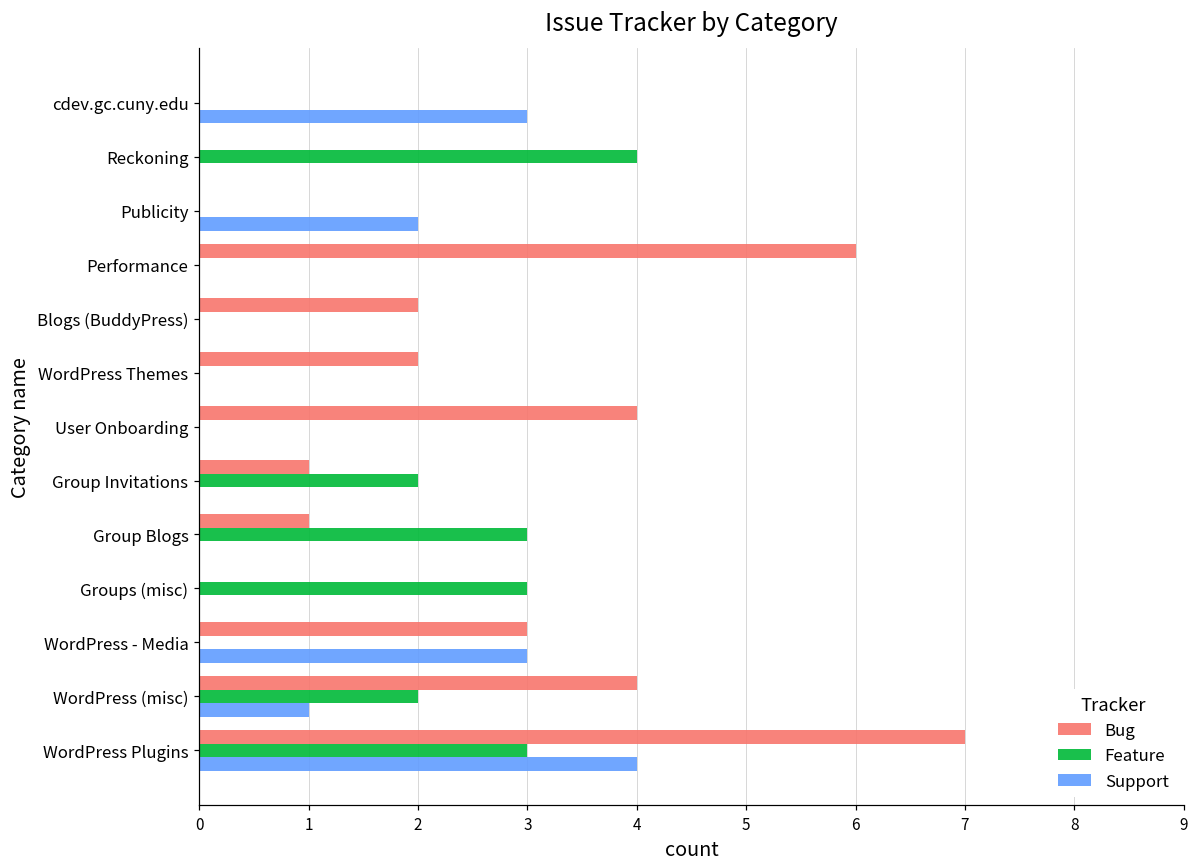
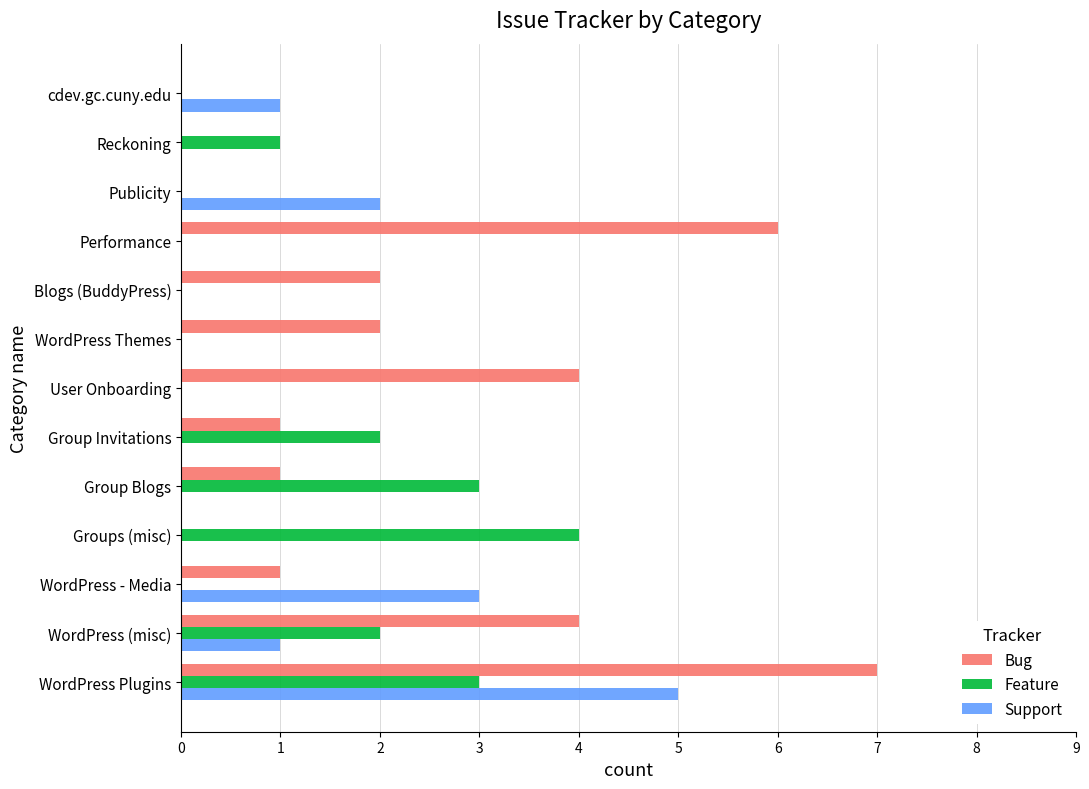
  {
    "Bug": {
      "cdev.gc.cuny.edu": 0,
      "Reckoning": 0,
      "Publicity": 0,
      "Performance": 6,
      "Blogs (BuddyPress)": 2,
      "WordPress Themes": 2,
      "User Onboarding": 4,
      "Group Invitations": 1,
      "Group Blogs": 1,
      "Groups (misc)": 0,
-     "WordPress - Media": 3,
+     "WordPress - Media": 1,
      "WordPress (misc)": 4,
      "WordPress Plugins": 7
    },
    "Feature": {
      "cdev.gc.cuny.edu": 0,
-     "Reckoning": 4,
+     "Reckoning": 1,
      "Publicity": 0,
      "Performance": 0,
      "Blogs (BuddyPress)": 0,
      "WordPress Themes": 0,
      "User Onboarding": 0,
      "Group Invitations": 2,
      "Group Blogs": 3,
-     "Groups (misc)": 3,
+     "Groups (misc)": 4,
      "WordPress - Media": 0,
      "WordPress (misc)": 2,
      "WordPress Plugins": 3
    },
    "Support": {
-     "cdev.gc.cuny.edu": 3,
+     "cdev.gc.cuny.edu": 1,
      "Reckoning": 0,
      "Publicity": 2,
      "Performance": 0,
      "Blogs (BuddyPress)": 0,
      "WordPress Themes": 0,
      "User Onboarding": 0,
      "Group Invitations": 0,
      "Group Blogs": 0,
      "Groups (misc)": 0,
      "WordPress - Media": 3,
      "WordPress (misc)": 1,
-     "WordPress Plugins": 4
+     "WordPress Plugins": 5
    }
  }
